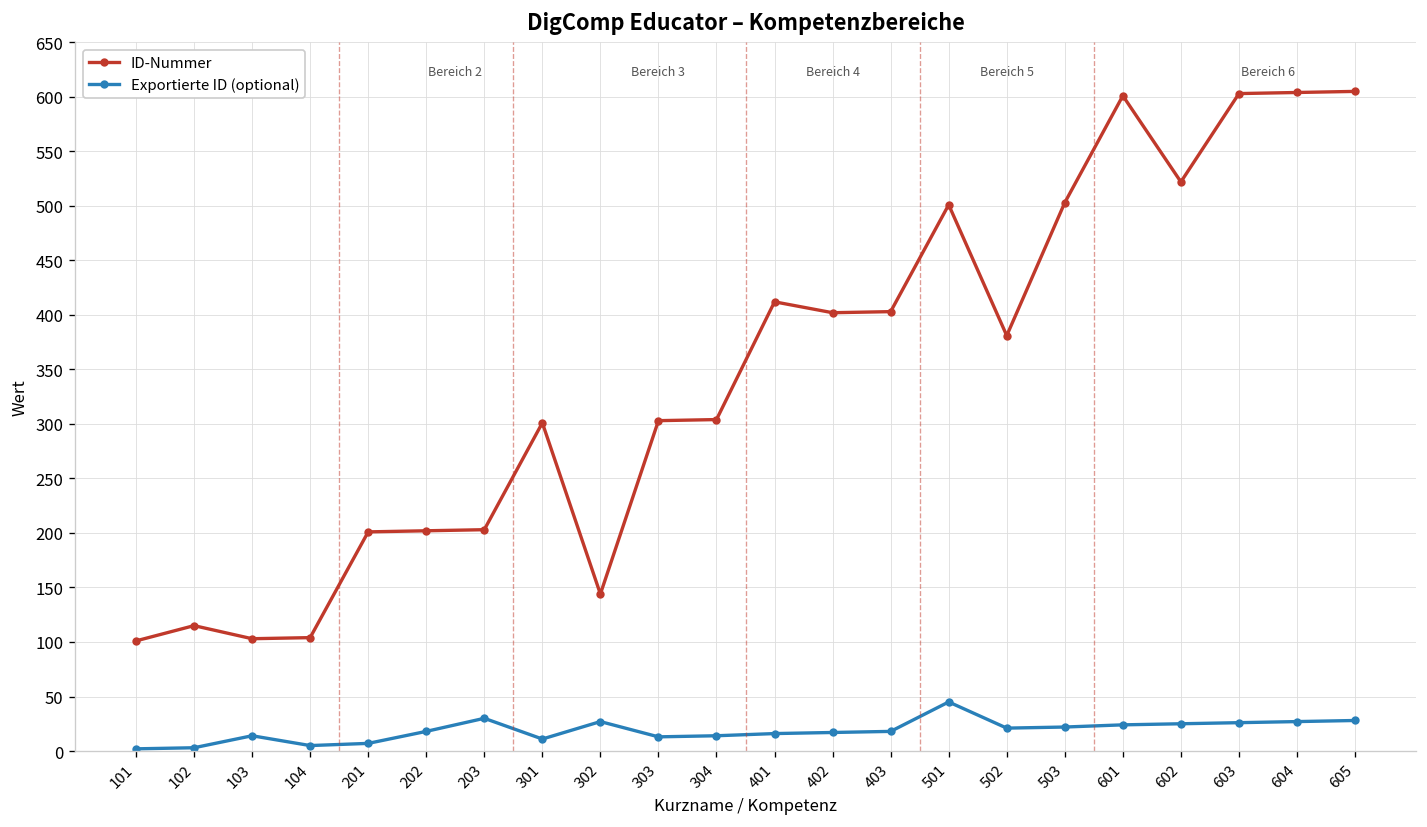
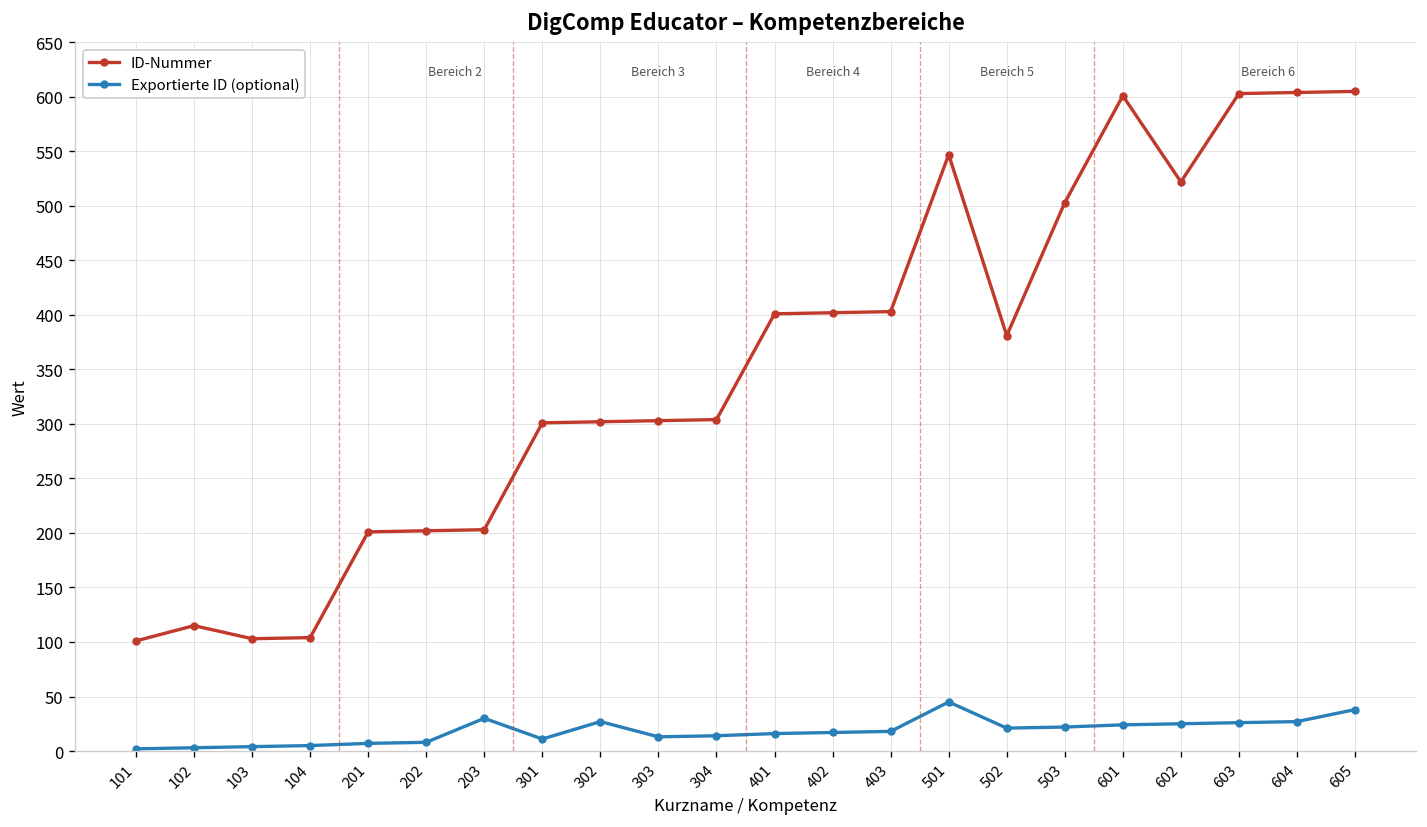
  {
    "ID-Nummer": {
      "101": 100,
      "102": 120,
      "103": 100,
      "104": 100,
      "201": 200,
      "202": 200,
      "203": 200,
      "301": 300,
-     "302": 140,
+     "302": 300,
      "303": 300,
      "304": 300,
-     "401": 410,
+     "401": 400,
      "402": 400,
      "403": 400,
-     "501": 500,
+     "501": 550,
      "502": 380,
      "503": 500,
      "601": 600,
      "602": 520,
      "603": 600,
      "605": 610
    },
    "Exportierte ID (optional)": {
      "101": 0,
      "102": 0,
-     "103": 10,
+     "103": 0,
      "104": 10,
      "201": 10,
-     "202": 20,
+     "202": 10,
      "203": 30,
      "301": 10,
      "302": 30,
      "303": 10,
      "304": 10,
      "401": 20,
      "402": 20,
      "403": 20,
      "501": 50,
      "502": 20,
      "503": 20,
      "601": 20,
      "602": 30,
      "603": 30,
      "604": 30,
-     "605": 30
+     "605": 40
    }
  }
